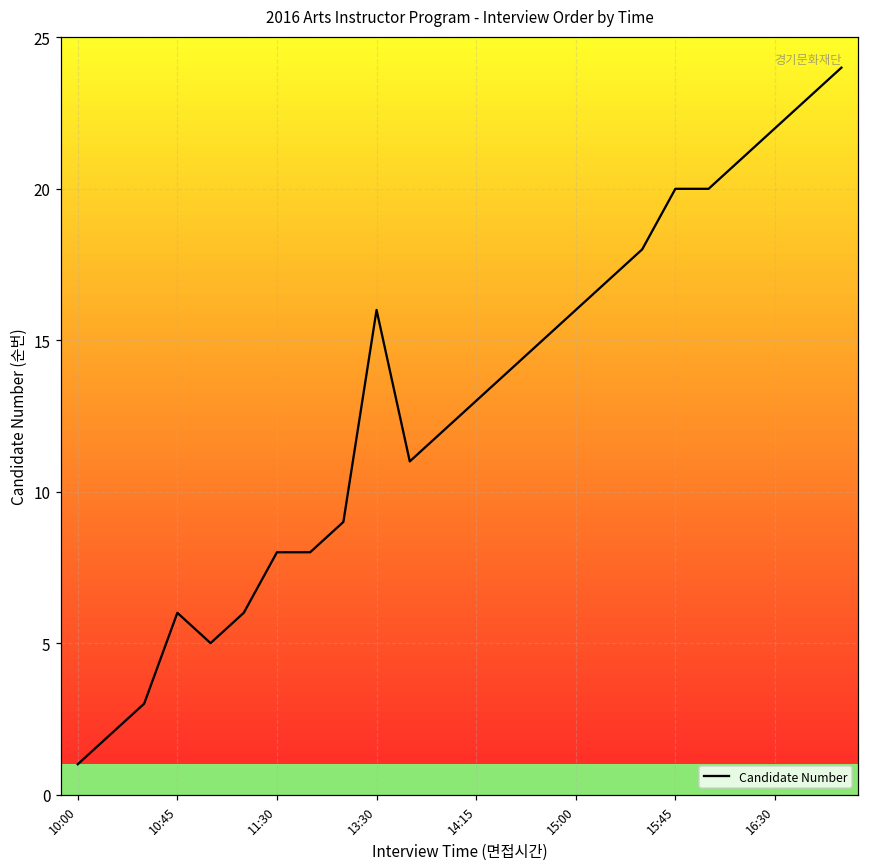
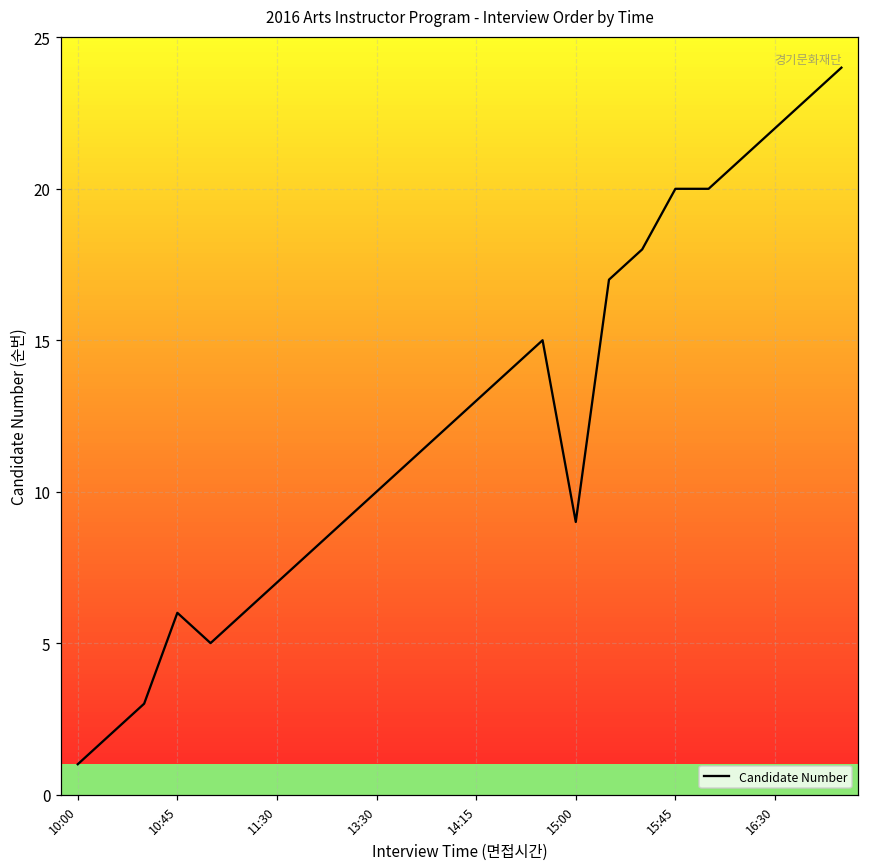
  {
    "10:00": 1,
    "10:45": 6,
-   "11:30": 8,
-   "13:30": 16,
+   "11:30": 7,
+   "13:30": 10,
    "14:15": 13,
-   "15:00": 16,
+   "15:00": 9,
    "15:45": 20,
    "16:30": 22
  }
